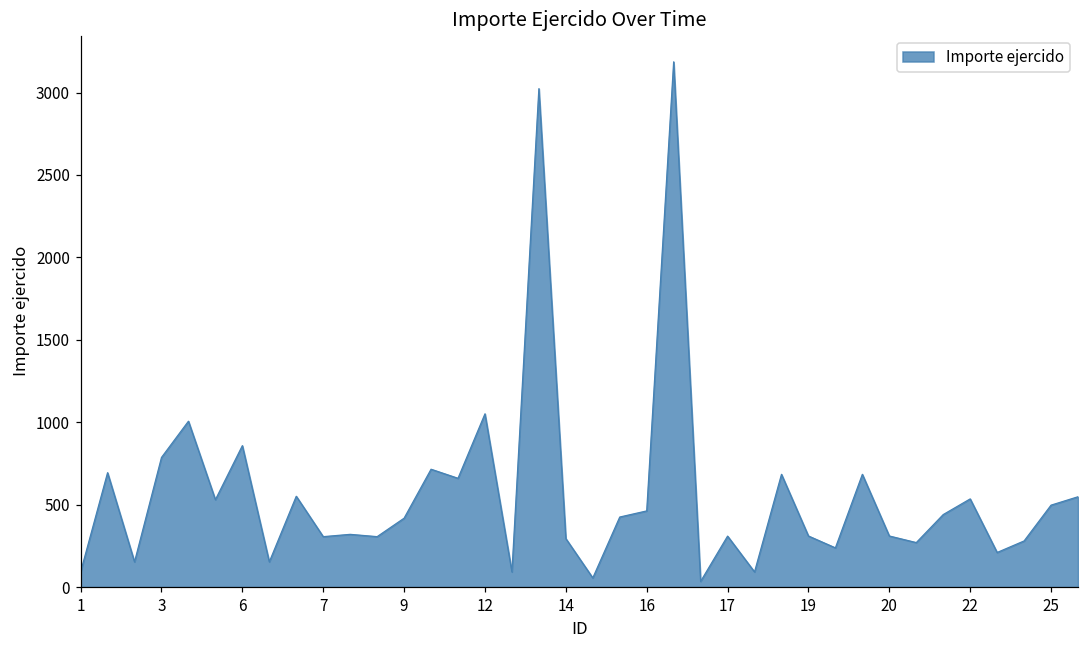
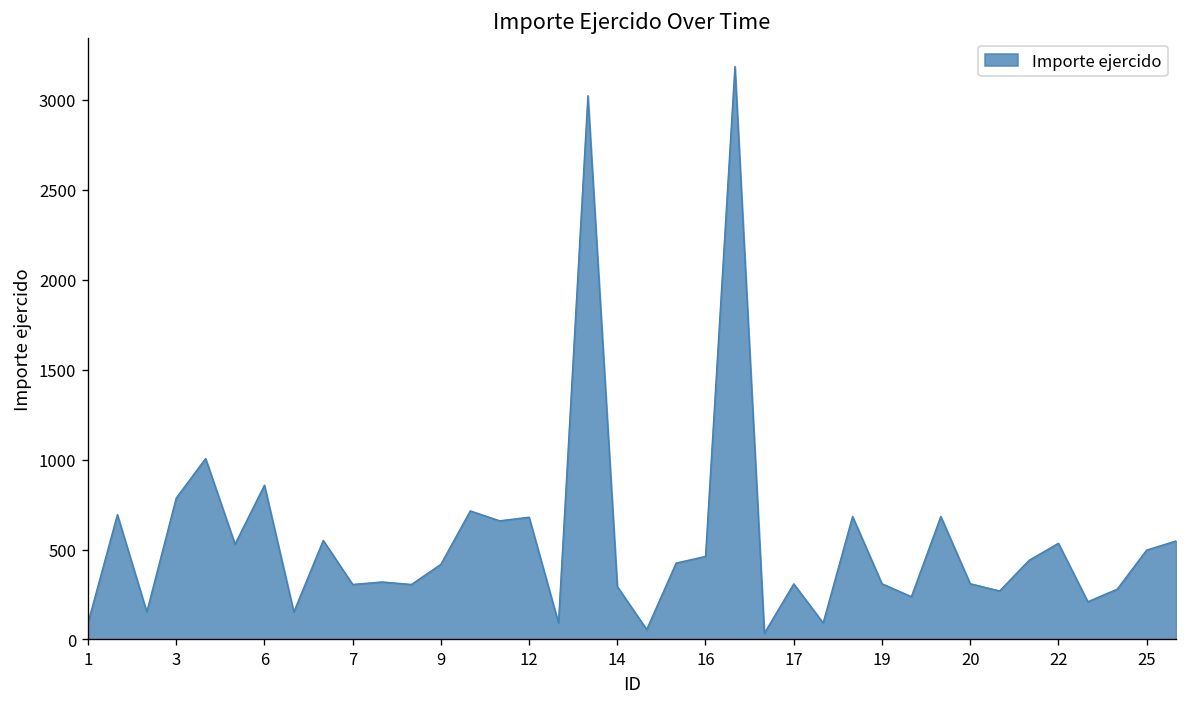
  {
    "3": 790,
    "6": 860,
    "9": 420,
-   "12": 1050
+   "12": 680
  }
